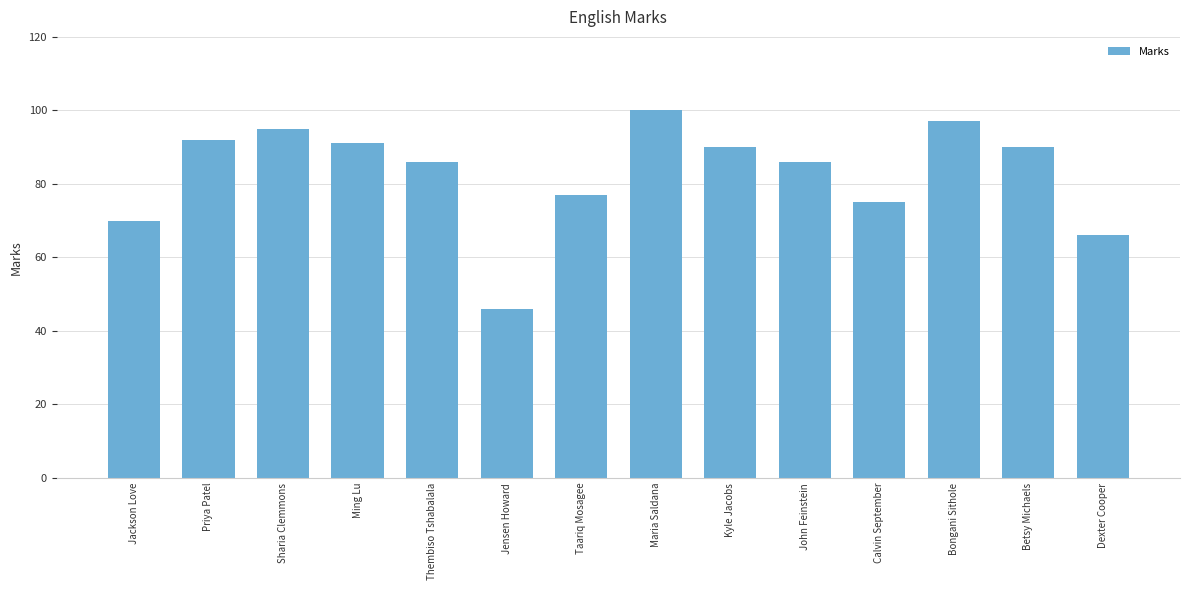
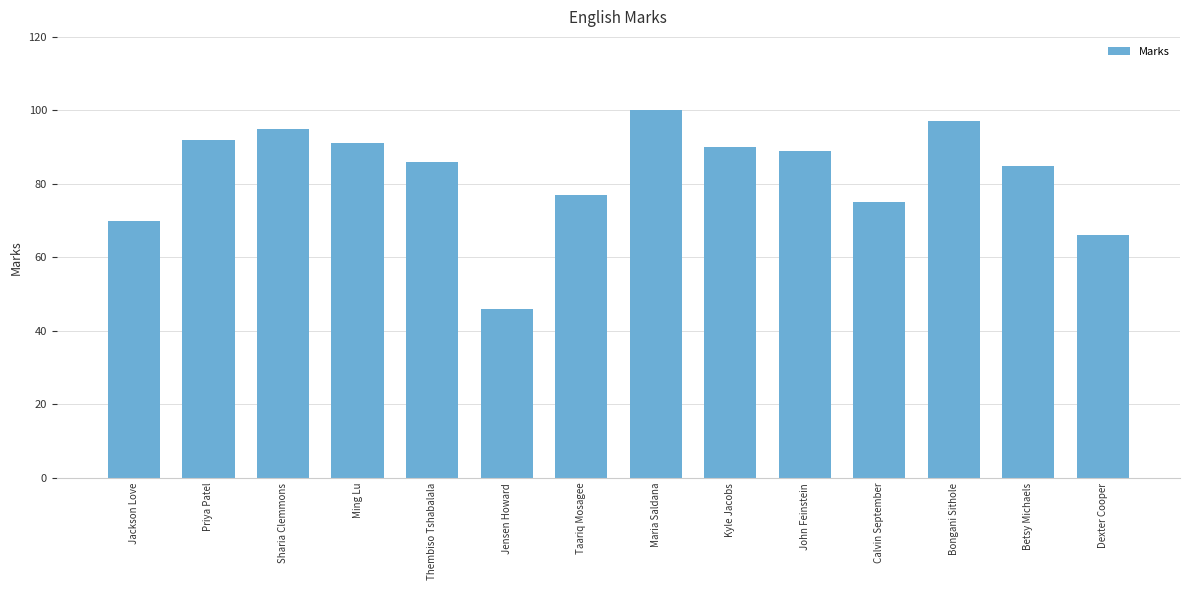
  {
    "Jackson Love": 70,
    "Priya Patel": 92,
    "Sharia Clemmons": 95,
    "Ming Lu": 91,
    "Thembiso Tshabalala": 86,
    "Jensen Howard": 46,
    "Taariq Mosagee": 77,
    "Maria Saldana": 100,
    "Kyle Jacobs": 90,
-   "John Feinstein": 86,
+   "John Feinstein": 89,
    "Calvin September": 75,
    "Bongani Sithole": 97,
-   "Betsy Michaels": 90,
+   "Betsy Michaels": 85,
    "Dexter Cooper": 66
  }
